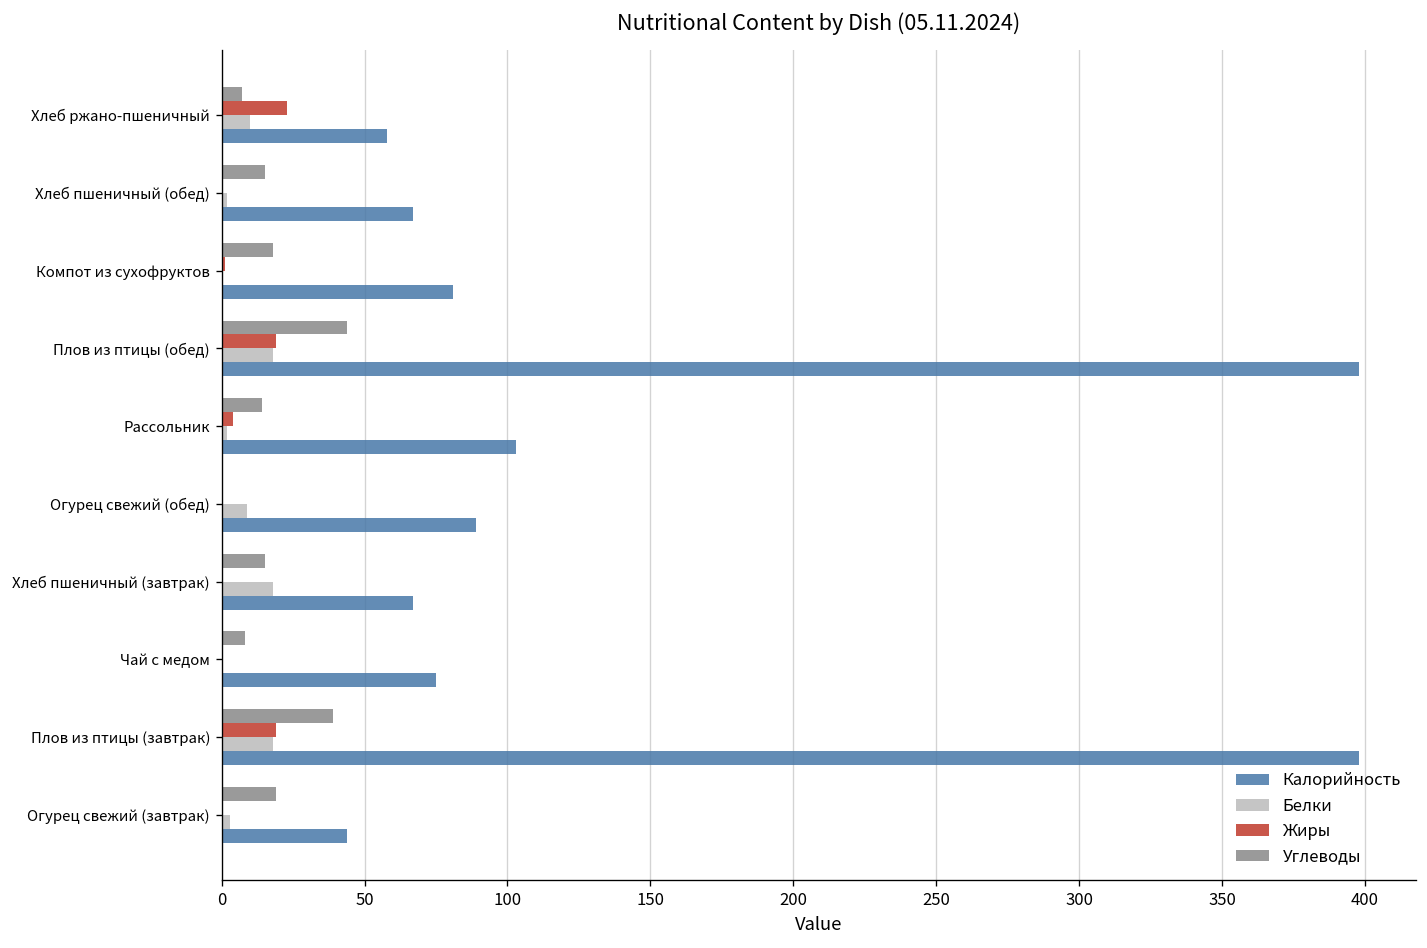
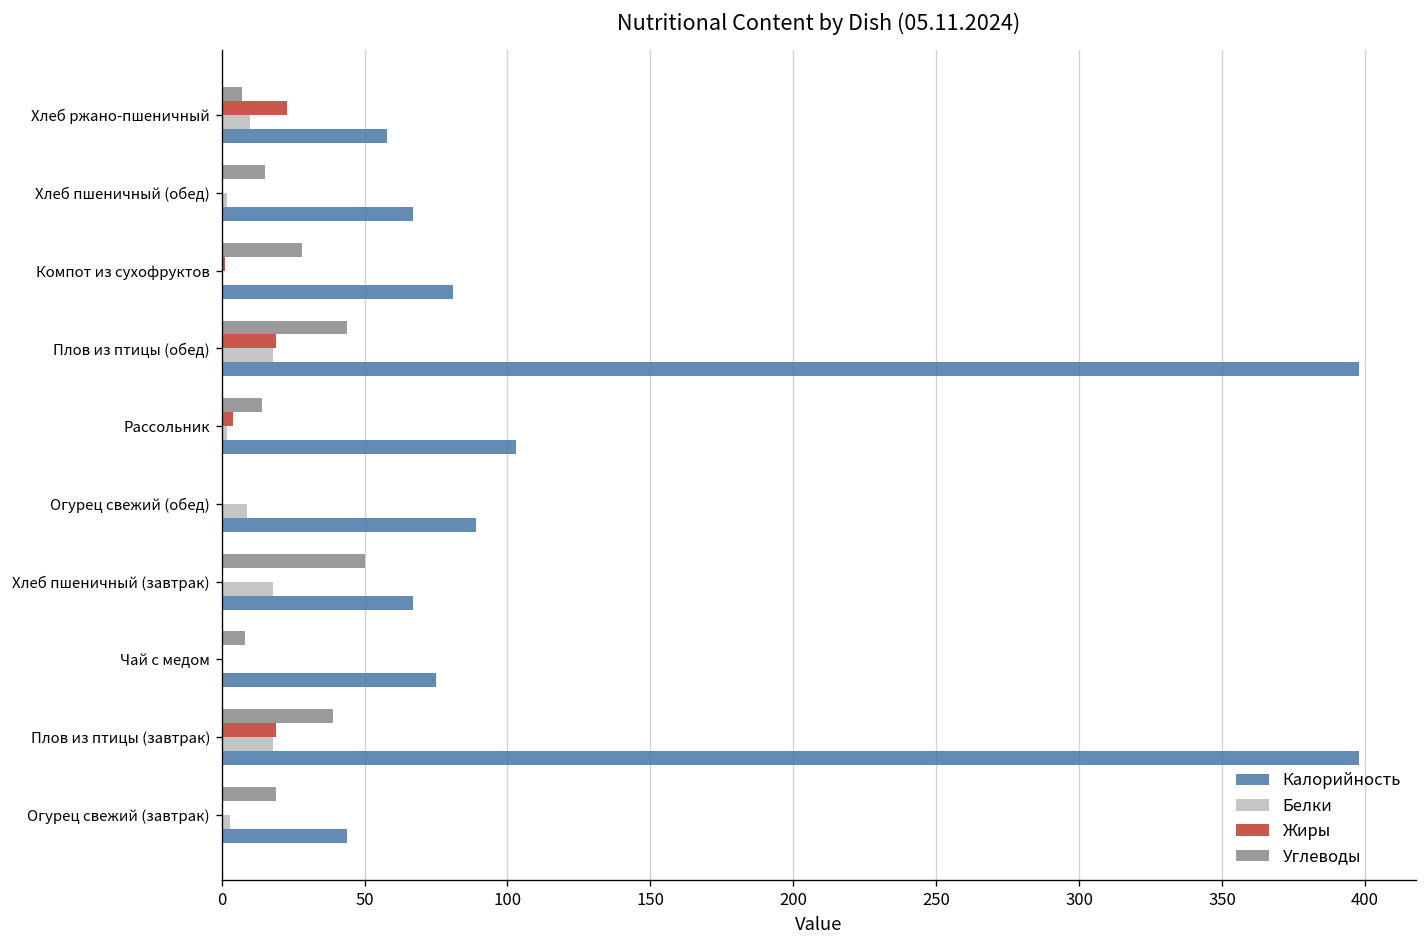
  {
    "Калорийность": {
      "Хлеб ржано-пшеничный": 58,
      "Хлеб пшеничный (обед)": 67,
      "Компот из сухофруктов": 81,
      "Плов из птицы (обед)": 398,
      "Рассольник": 103,
      "Огурец свежий (обед)": 89,
      "Хлеб пшеничный (завтрак)": 67,
      "Чай с медом": 75,
      "Плов из птицы (завтрак)": 398,
      "Огурец свежий (завтрак)": 44
    },
    "Белки": {
      "Хлеб ржано-пшеничный": 10,
      "Хлеб пшеничный (обед)": 2,
      "Компот из сухофруктов": 0,
      "Плов из птицы (обед)": 18,
      "Рассольник": 2,
      "Огурец свежий (обед)": 9,
      "Хлеб пшеничный (завтрак)": 18,
      "Чай с медом": 0,
      "Плов из птицы (завтрак)": 18,
      "Огурец свежий (завтрак)": 3
    },
    "Жиры": {
      "Хлеб ржано-пшеничный": 23,
      "Хлеб пшеничный (обед)": 0,
      "Плов из птицы (обед)": 19,
      "Рассольник": 4,
      "Огурец свежий (обед)": 0,
      "Хлеб пшеничный (завтрак)": 0,
      "Чай с медом": 0,
      "Плов из птицы (завтрак)": 19,
      "Огурец свежий (завтрак)": 0
    },
    "Углеводы": {
      "Хлеб ржано-пшеничный": 7,
      "Хлеб пшеничный (обед)": 15,
-     "Компот из сухофруктов": 18,
+     "Компот из сухофруктов": 28,
      "Плов из птицы (обед)": 44,
      "Рассольник": 14,
      "Огурец свежий (обед)": 0,
-     "Хлеб пшеничный (завтрак)": 15,
+     "Хлеб пшеничный (завтрак)": 50,
      "Чай с медом": 8,
      "Плов из птицы (завтрак)": 39,
      "Огурец свежий (завтрак)": 19
    }
  }
